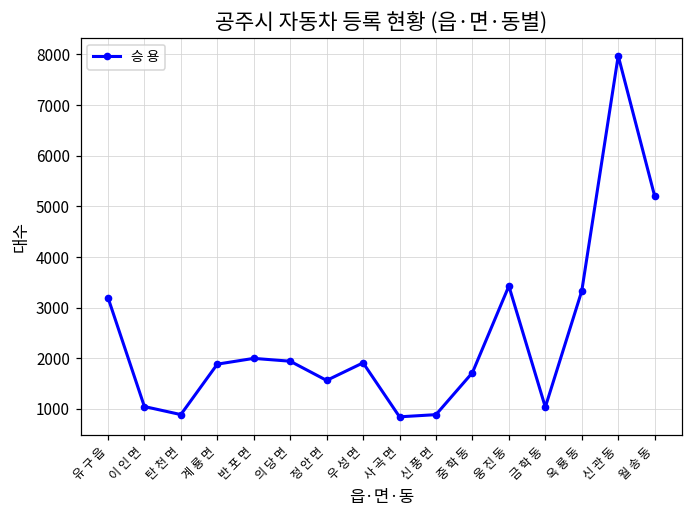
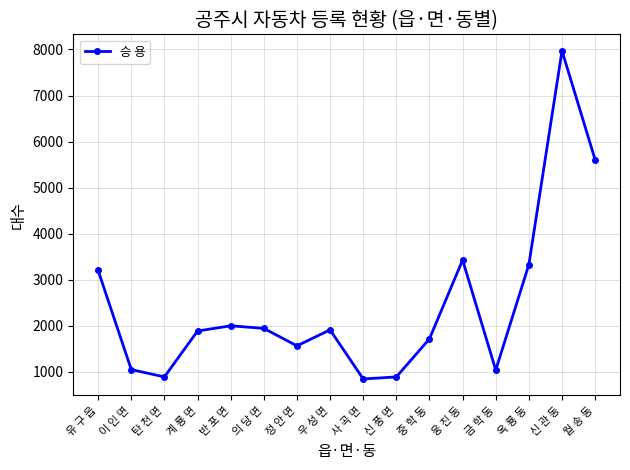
  {
    "유 구 읍": 3200,
    "이 인 면": 1000,
    "탄 천 면": 900,
    "계 룡 면": 1900,
    "반 포 면": 2000,
    "의 당 면": 1900,
    "정 안 면": 1600,
    "우 성 면": 1900,
    "사 곡 면": 800,
    "신 풍 면": 900,
    "중 학 동": 1700,
    "웅 진 동": 3400,
    "금 학 동": 1000,
    "옥 룡 동": 3300,
    "신 관 동": 8000,
-   "월 송 동": 5200
+   "월 송 동": 5600
  }
